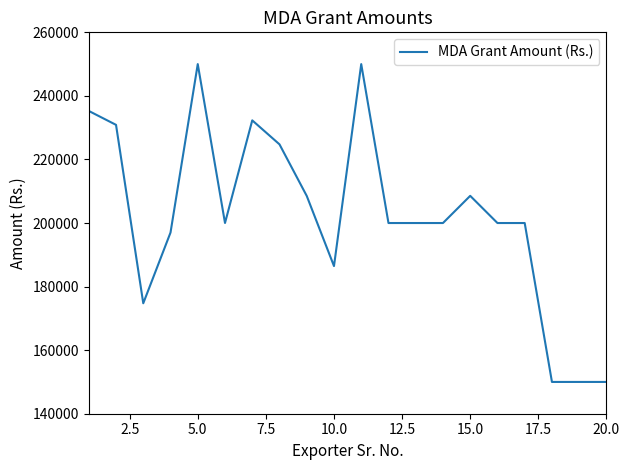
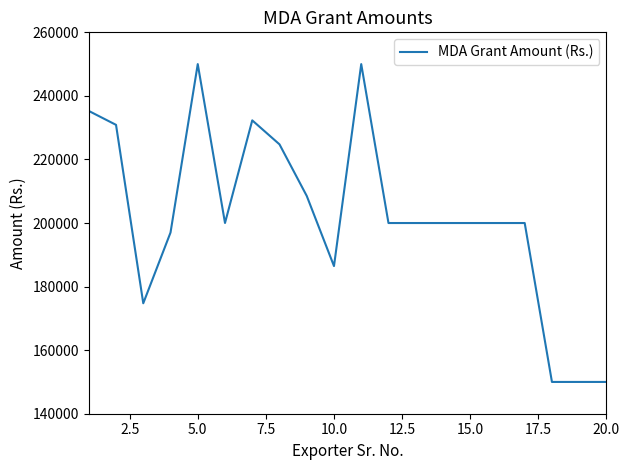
  {
    "5.0": 250000,
    "10.0": 186000,
-   "15.0": 209000,
+   "15.0": 200000,
    "20.0": 150000
  }
